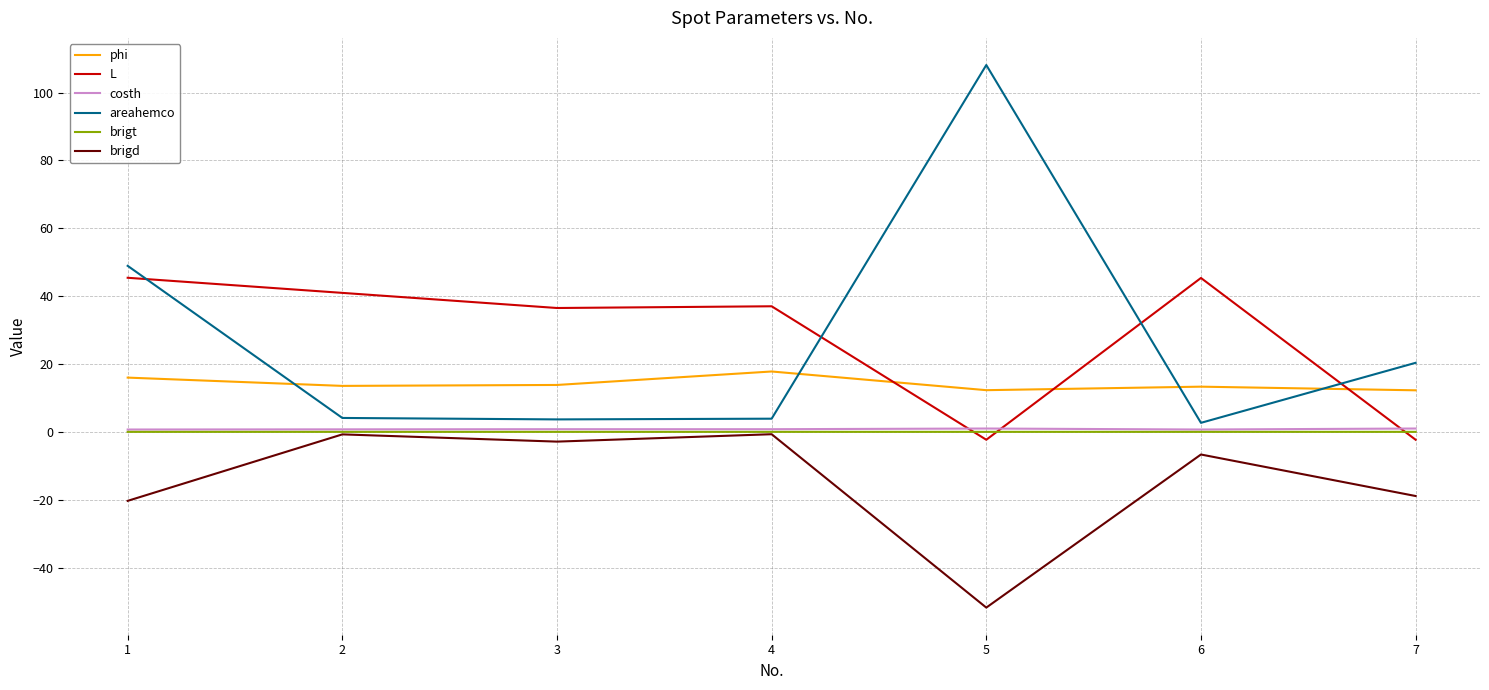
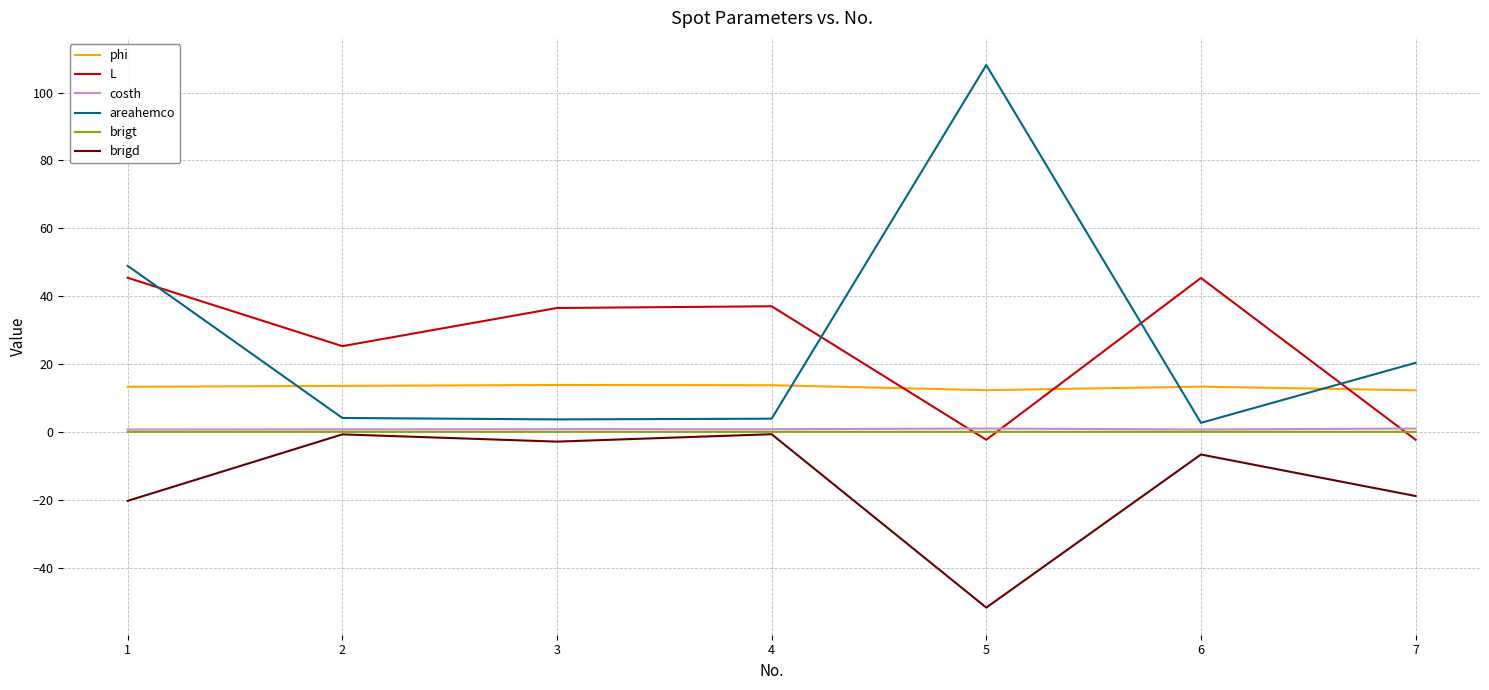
  {
    "phi": {
-     "1": 16,
+     "1": 13,
      "2": 14,
      "3": 14,
-     "4": 18,
+     "4": 14,
      "5": 12,
      "6": 13,
      "7": 12
    },
    "L": {
      "1": 45,
-     "2": 41,
+     "2": 25,
      "3": 37,
      "4": 37,
      "5": -2,
      "6": 45,
      "7": -2
    },
    "costh": {
      "2": 1,
      "3": 1,
      "4": 1,
      "5": 1,
      "7": 1
    },
    "areahemco": {
      "1": 49,
      "2": 4,
      "3": 4,
      "4": 4,
      "5": 108,
      "6": 3,
      "7": 20
    },
    "brigt": {
      "3": 0,
      "5": 0,
      "7": 0
    },
    "brigd": {
      "1": -20,
      "3": -3,
      "5": -52,
      "6": -7,
      "7": -19
    }
  }
